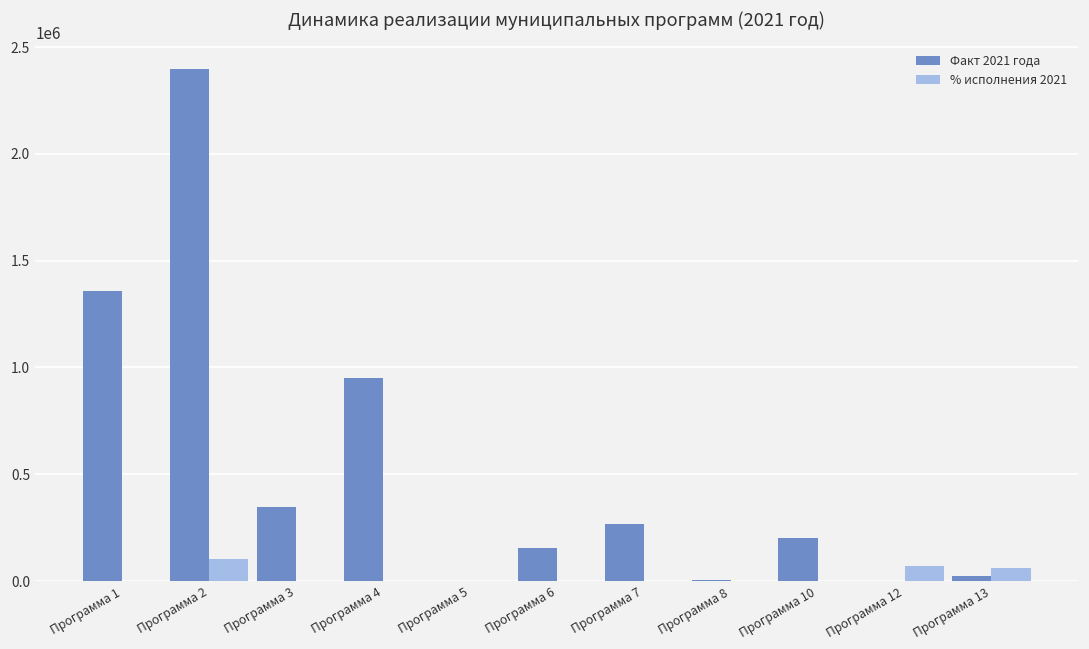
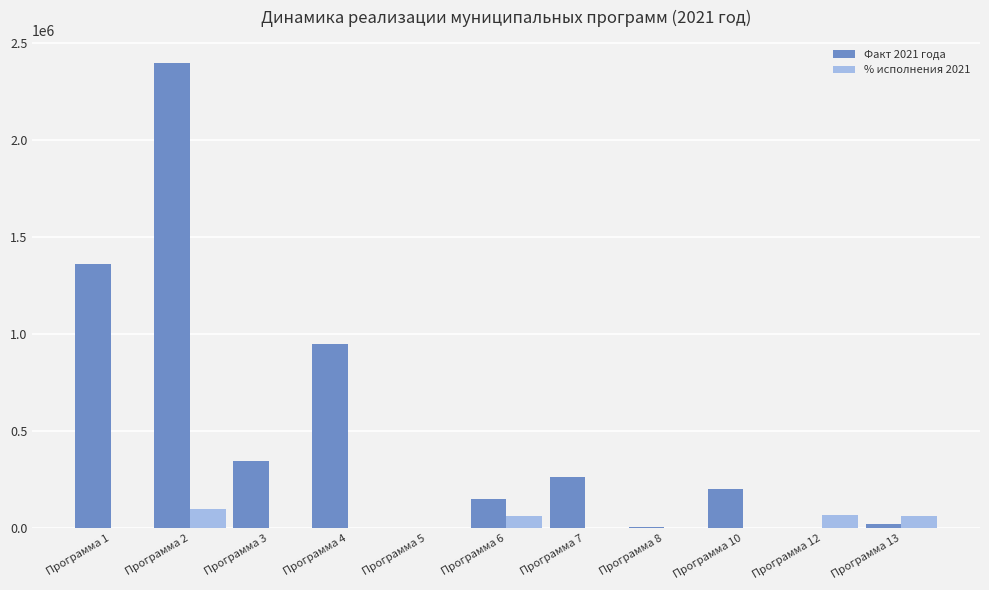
  {
    "Факт 2021 года": {
      "Программа 1": 1360000,
      "Программа 2": 2390000,
      "Программа 3": 350000,
      "Программа 4": 950000,
      "Программа 6": 150000,
      "Программа 7": 270000,
      "Программа 10": 200000,
      "Программа 13": 20000
    },
    "% исполнения 2021": {
      "Программа 2": 100000,
-     "Программа 6": 0,
+     "Программа 6": 60000,
      "Программа 12": 70000,
      "Программа 13": 60000
    }
  }
